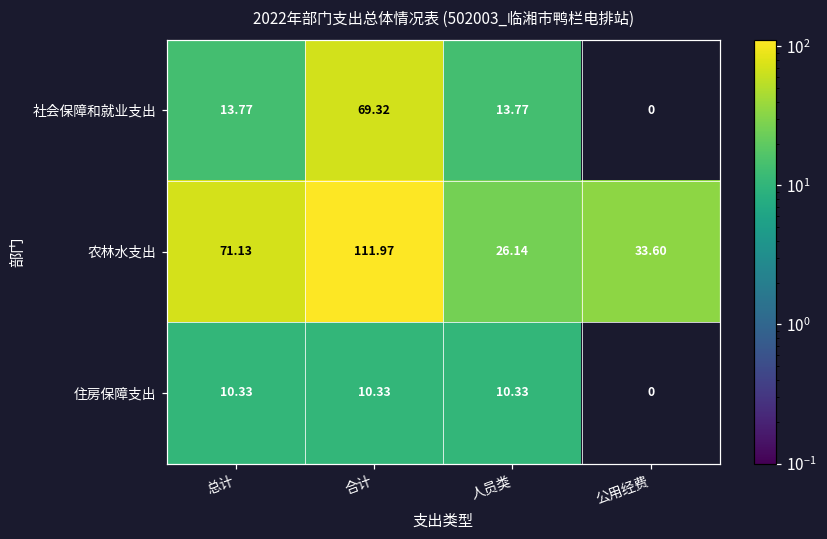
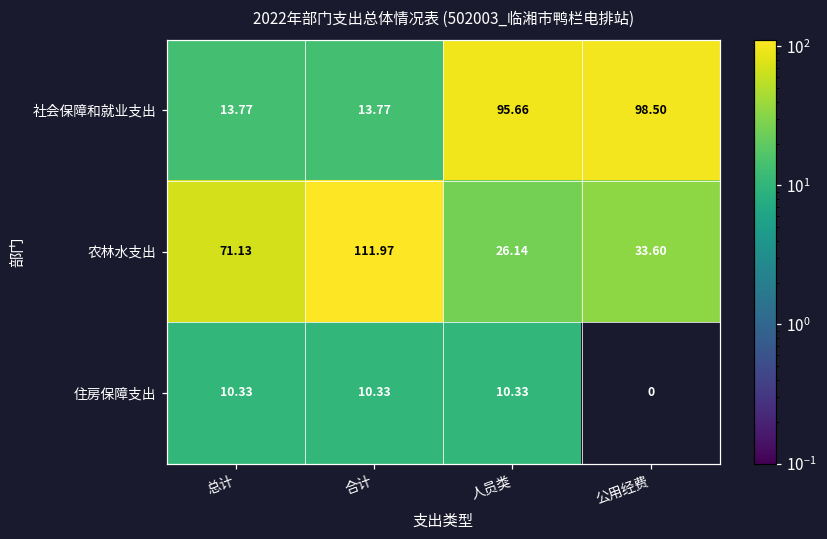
  {
    "社会保障和就业支出": {
      "总计": 13.77,
-     "合计": 69.32,
-     "人员类": 13.77,
-     "公用经费": 0
+     "合计": 13.77,
+     "人员类": 95.66,
+     "公用经费": 98.50
    },
    "农林水支出": {
      "总计": 71.13,
      "合计": 111.97,
      "人员类": 26.14,
      "公用经费": 33.60
    },
    "住房保障支出": {
      "总计": 10.33,
      "合计": 10.33,
      "人员类": 10.33,
      "公用经费": 0
    }
  }
